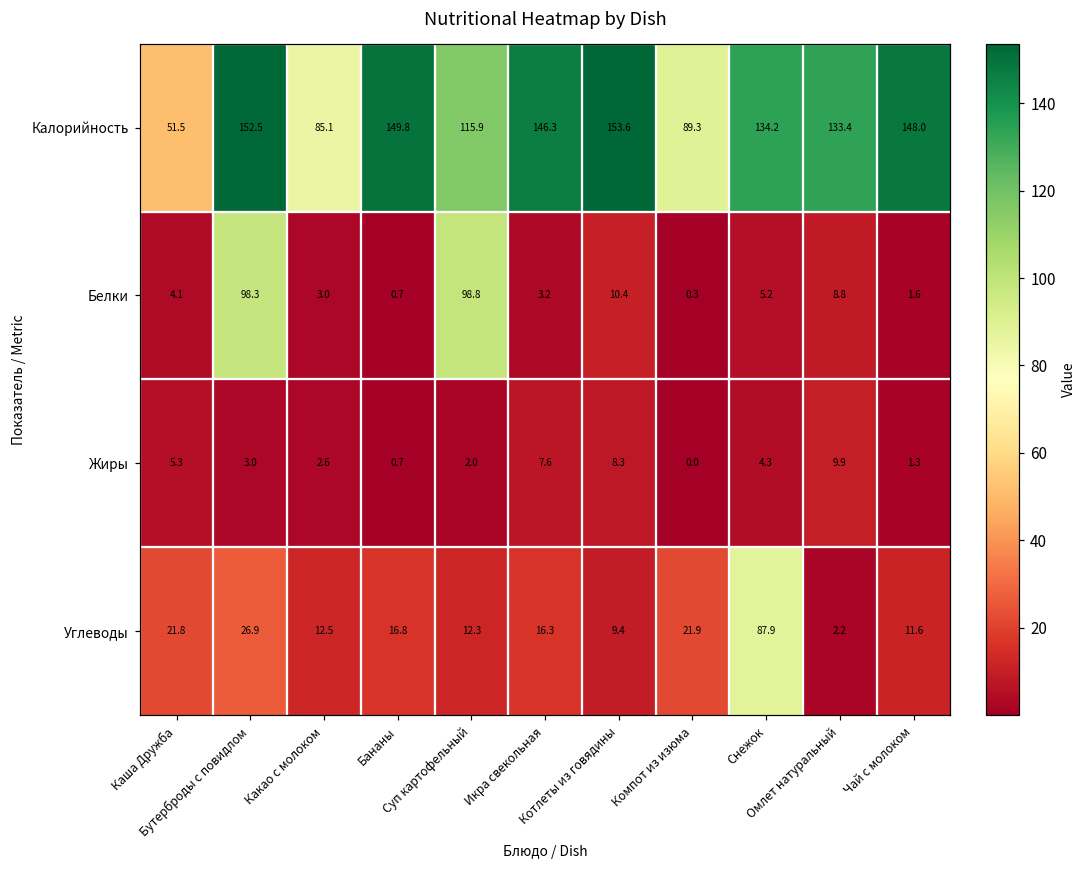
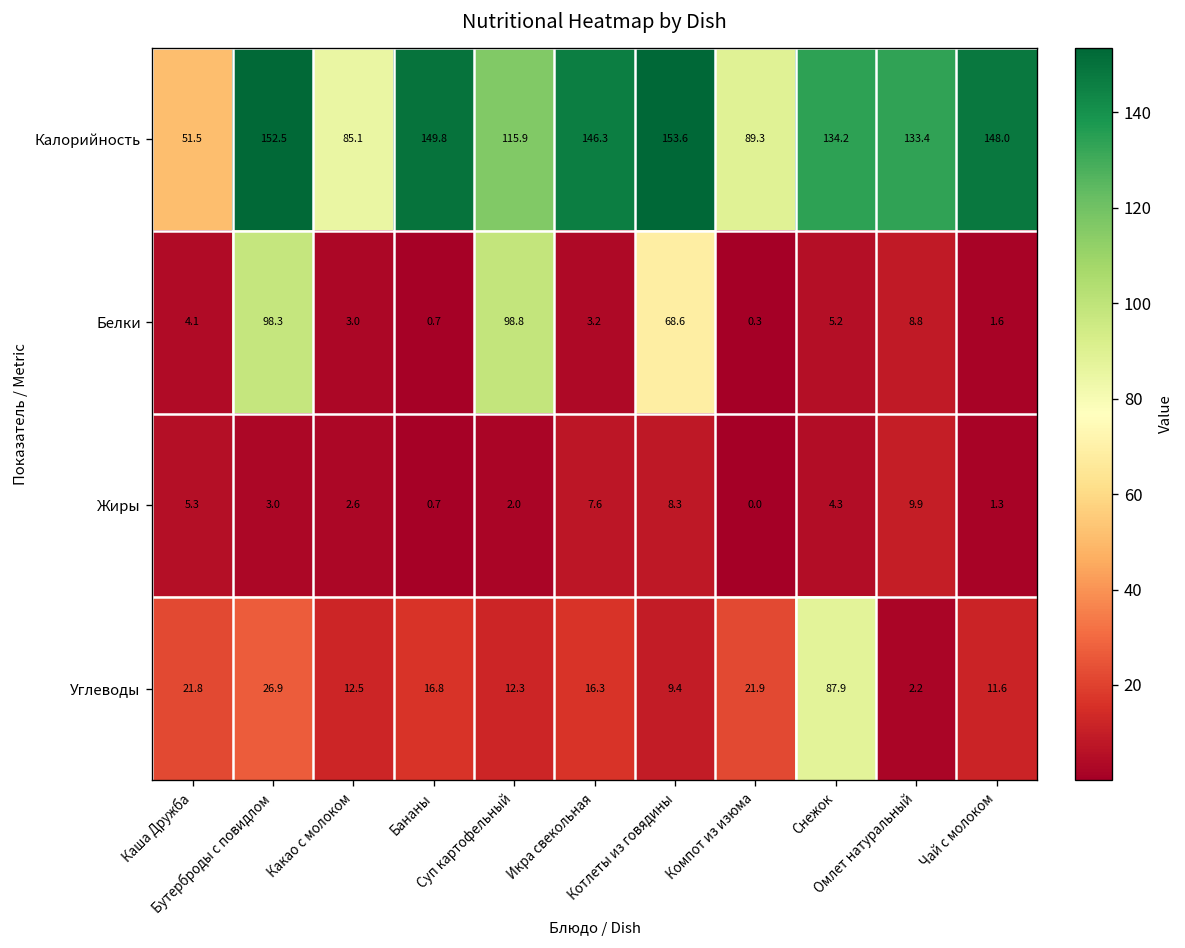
  {
    "Калорийность": {
      "Каша Дружба": 51.5,
      "Бутерброды с повидлом": 152.5,
      "Какао с молоком": 85.1,
      "Бананы": 149.8,
      "Суп картофельный": 115.9,
      "Икра свекольная": 146.3,
      "Котлеты из говядины": 153.6,
      "Компот из изюма": 89.3,
      "Снежок": 134.2,
      "Омлет натуральный": 133.4,
      "Чай с молоком": 148.0
    },
    "Белки": {
      "Каша Дружба": 4.1,
      "Бутерброды с повидлом": 98.3,
      "Какао с молоком": 3.0,
      "Бананы": 0.7,
      "Суп картофельный": 98.8,
      "Икра свекольная": 3.2,
-     "Котлеты из говядины": 10.4,
+     "Котлеты из говядины": 68.6,
      "Компот из изюма": 0.3,
      "Снежок": 5.2,
      "Омлет натуральный": 8.8,
      "Чай с молоком": 1.6
    },
    "Жиры": {
      "Каша Дружба": 5.3,
      "Бутерброды с повидлом": 3.0,
      "Какао с молоком": 2.6,
      "Бананы": 0.7,
      "Суп картофельный": 2.0,
      "Икра свекольная": 7.6,
      "Котлеты из говядины": 8.3,
      "Компот из изюма": 0.0,
      "Снежок": 4.3,
      "Омлет натуральный": 9.9,
      "Чай с молоком": 1.3
    },
    "Углеводы": {
      "Каша Дружба": 21.8,
      "Бутерброды с повидлом": 26.9,
      "Какао с молоком": 12.5,
      "Бананы": 16.8,
      "Суп картофельный": 12.3,
      "Икра свекольная": 16.3,
      "Котлеты из говядины": 9.4,
      "Компот из изюма": 21.9,
      "Снежок": 87.9,
      "Омлет натуральный": 2.2,
      "Чай с молоком": 11.6
    }
  }
